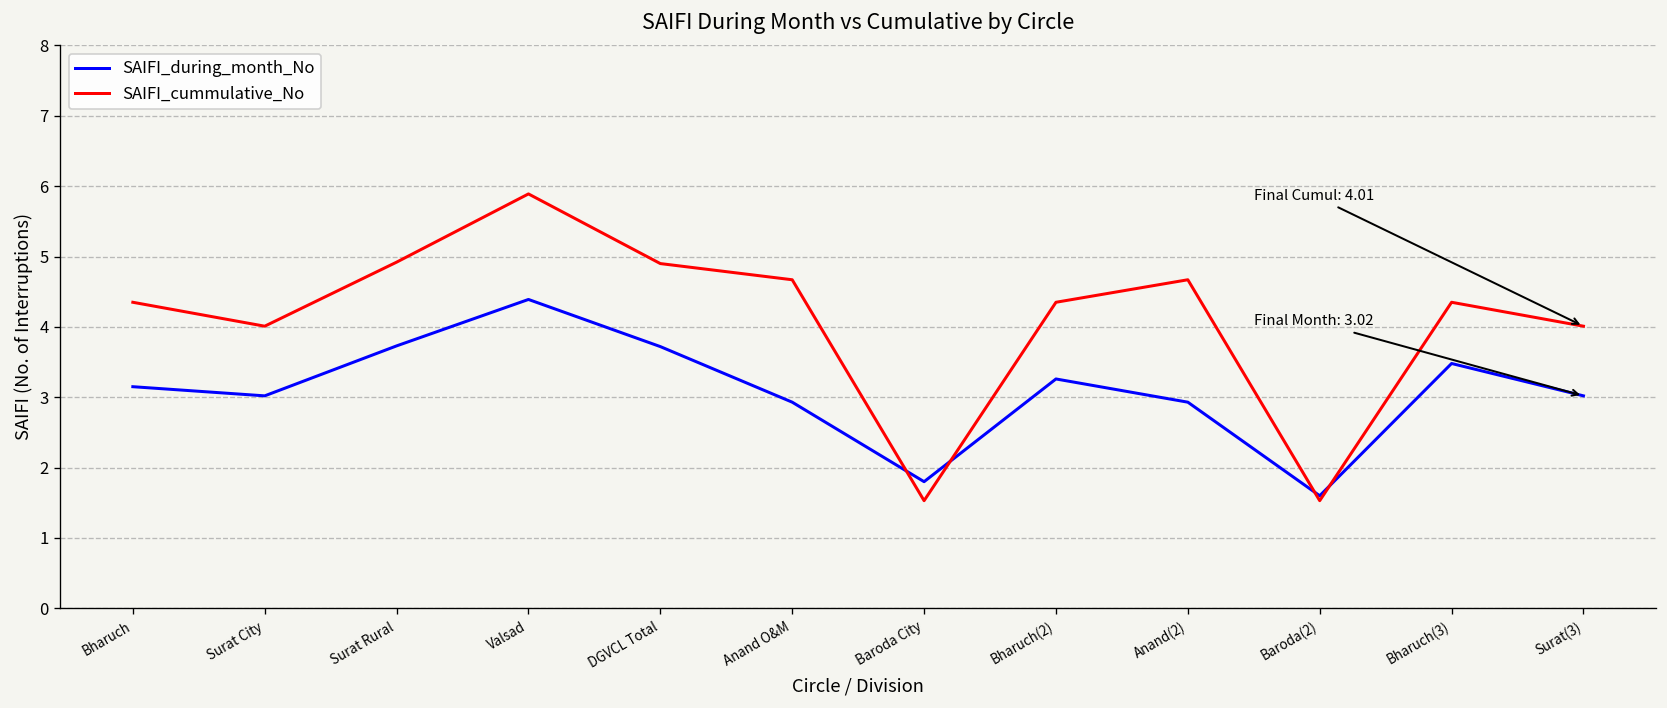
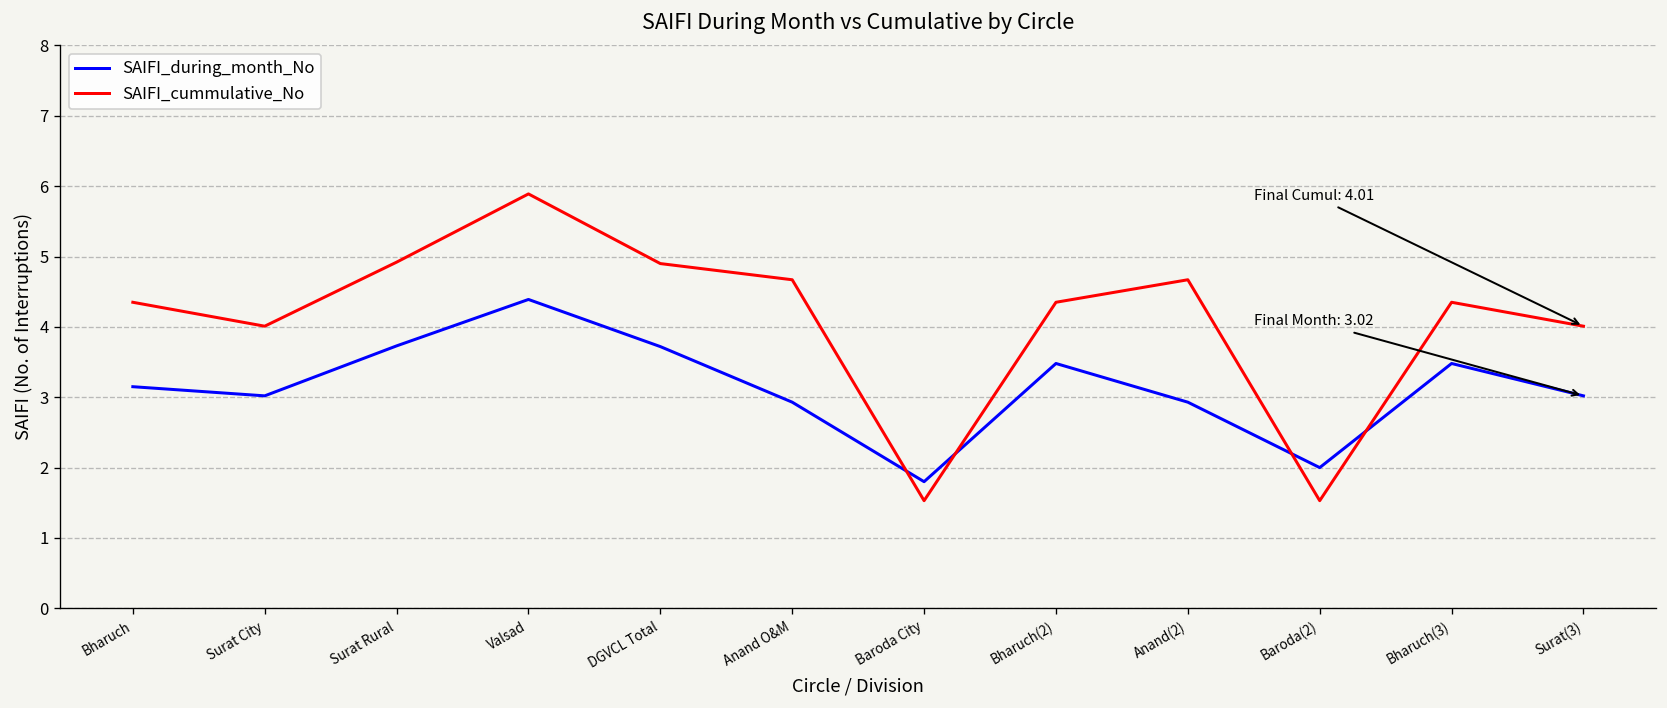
  {
    "SAIFI_during_month_No": {
      "Bharuch": 3.2,
      "Surat City": 3.0,
      "Surat Rural": 3.7,
      "Valsad": 4.4,
      "DGVCL Total": 3.7,
      "Anand O&M": 2.9,
      "Baroda City": 1.8,
-     "Bharuch(2)": 3.3,
+     "Bharuch(2)": 3.5,
      "Anand(2)": 2.9,
-     "Baroda(2)": 1.6,
+     "Baroda(2)": 2.0,
      "Surat(3)": 3.0
    },
    "SAIFI_cummulative_No": {
      "Bharuch": 4.4,
      "Surat City": 4.0,
      "Surat Rural": 4.9,
      "Valsad": 5.9,
      "DGVCL Total": 4.9,
      "Anand O&M": 4.7,
      "Baroda City": 1.5,
      "Bharuch(2)": 4.4,
      "Anand(2)": 4.7,
      "Baroda(2)": 1.5,
      "Surat(3)": 4.0
    }
  }
